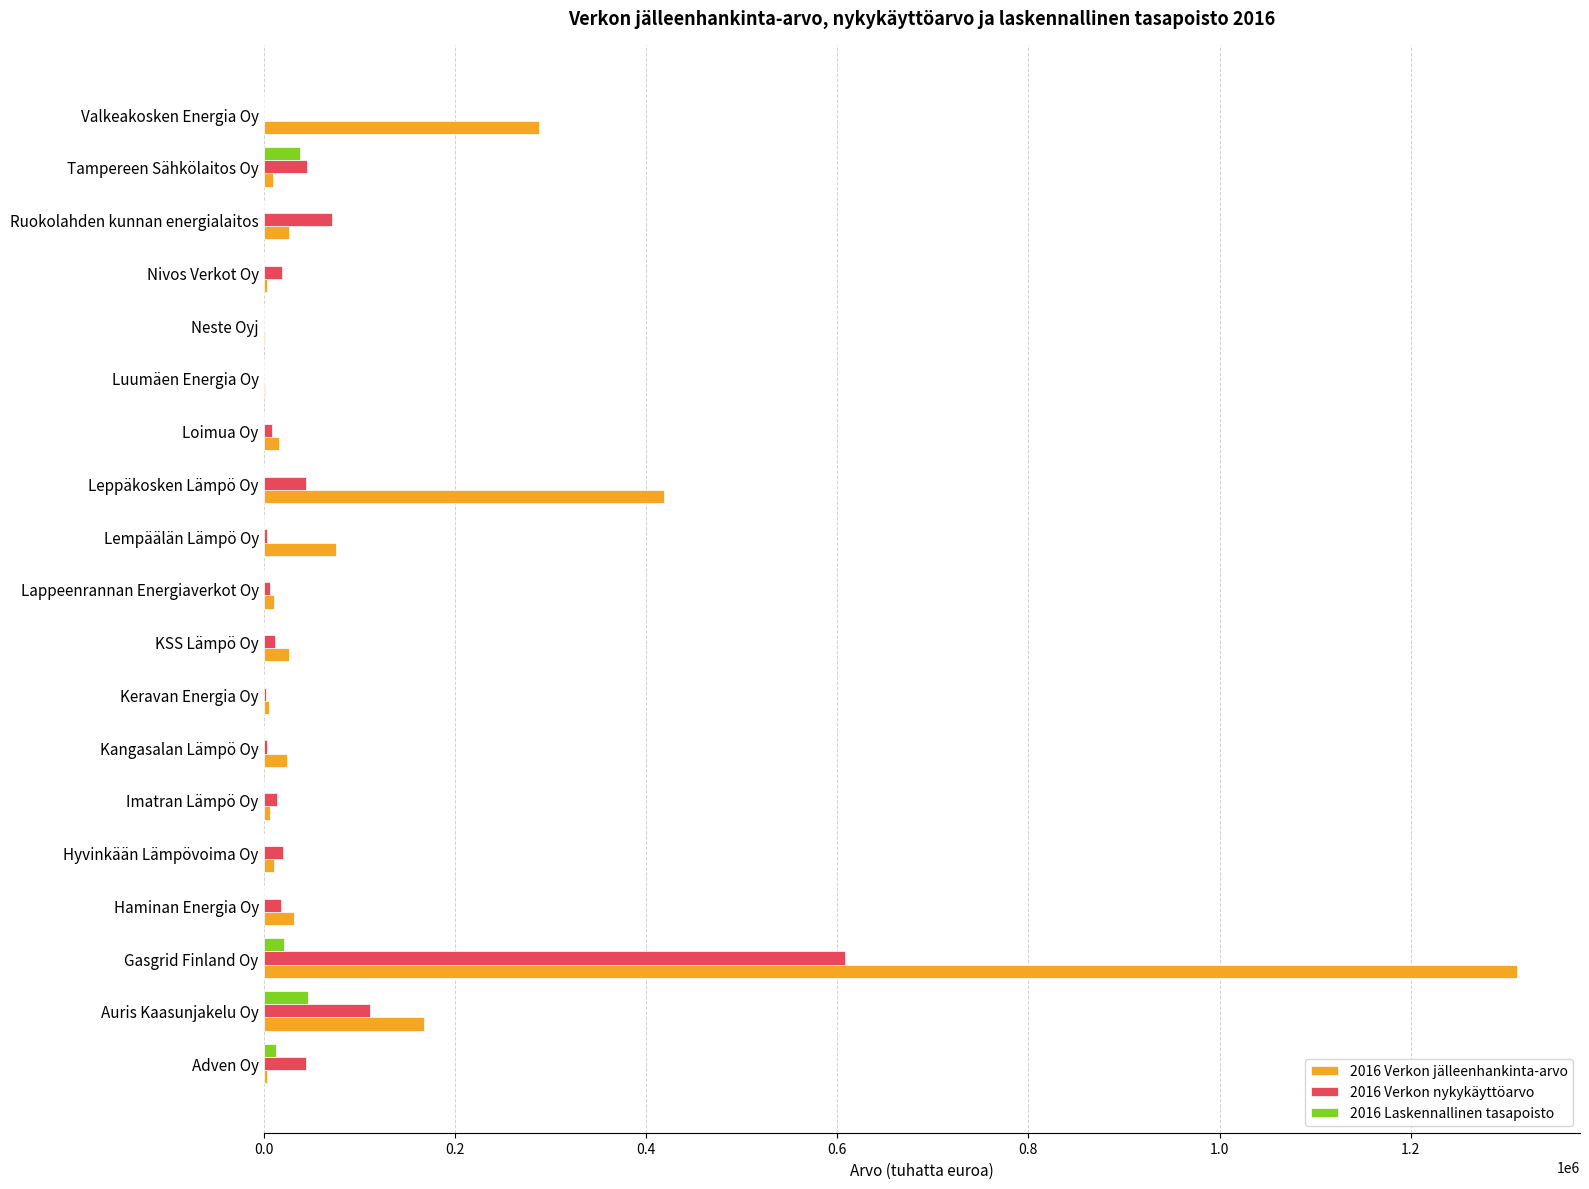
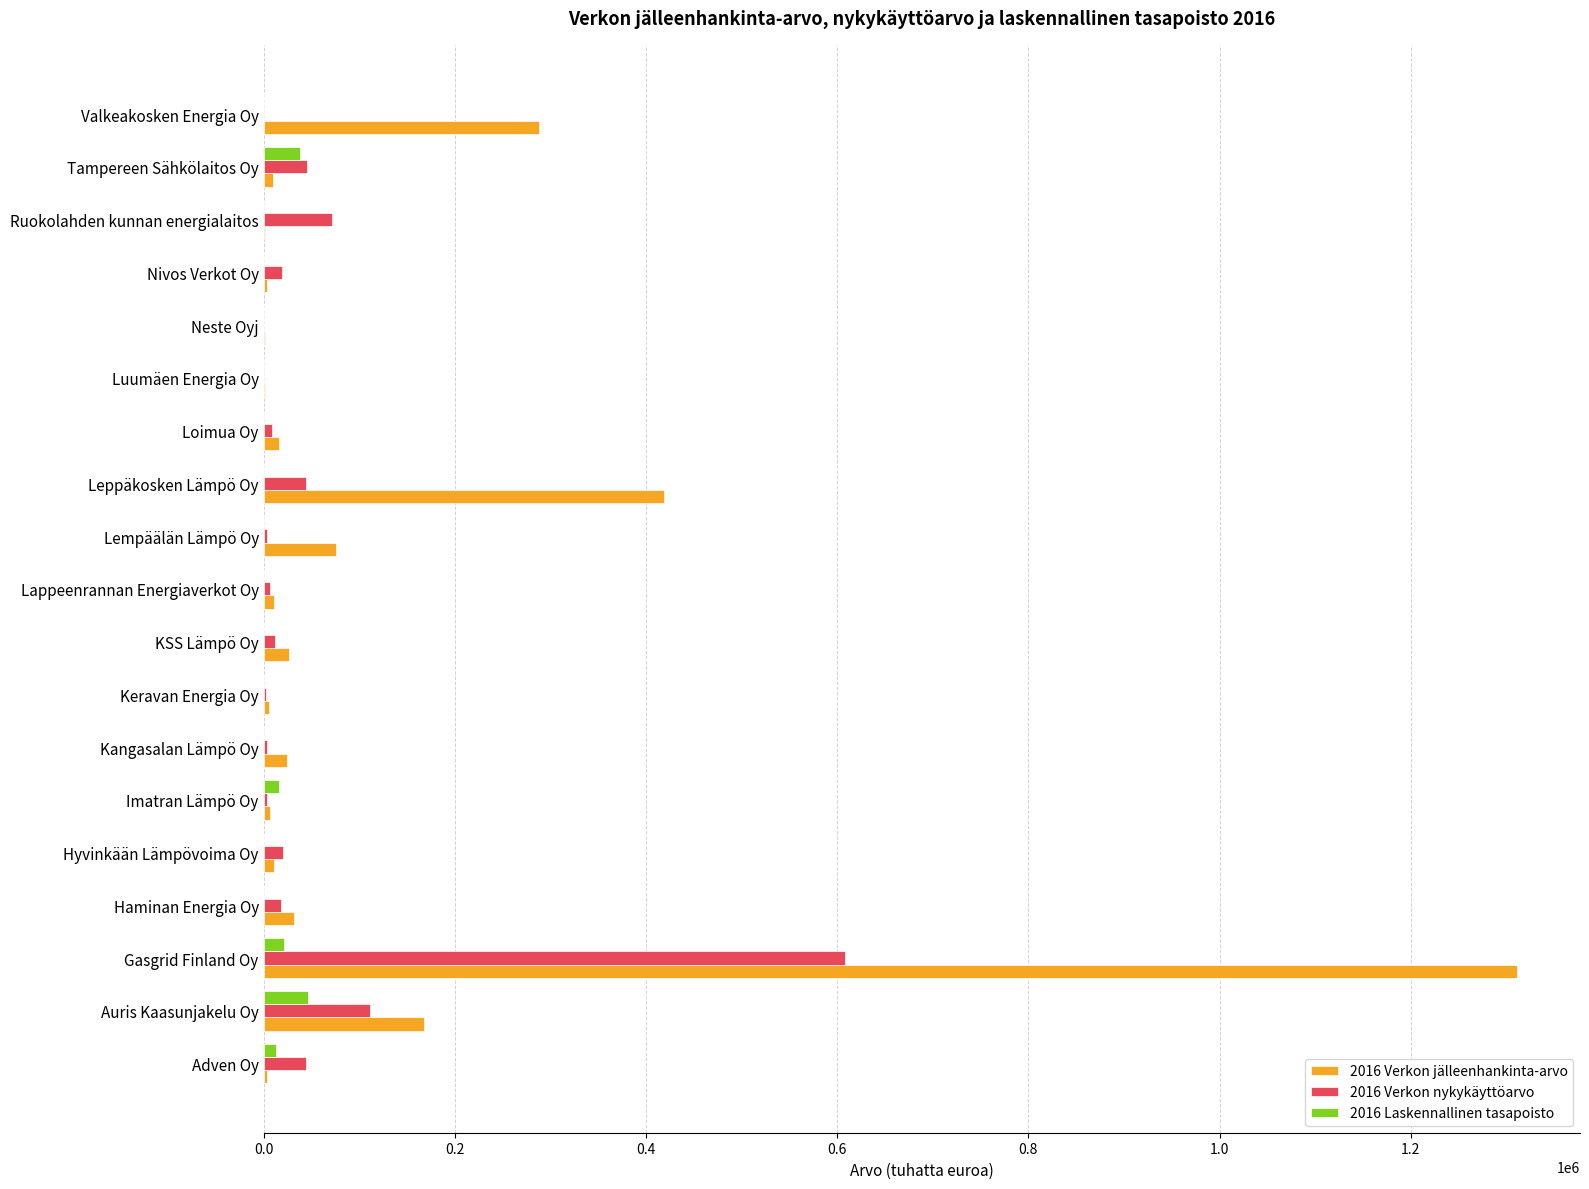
  {
    "2016 Verkon jälleenhankinta-arvo": {
      "Valkeakosken Energia Oy": 290000,
      "Tampereen Sähkölaitos Oy": 10000,
-     "Ruokolahden kunnan energialaitos": 30000,
+     "Ruokolahden kunnan energialaitos": 0,
      "Nivos Verkot Oy": 0,
      "Loimua Oy": 20000,
      "Leppäkosken Lämpö Oy": 420000,
      "Lempäälän Lämpö Oy": 80000,
      "Lappeenrannan Energiaverkot Oy": 10000,
      "KSS Lämpö Oy": 30000,
      "Keravan Energia Oy": 10000,
      "Kangasalan Lämpö Oy": 20000,
      "Imatran Lämpö Oy": 10000,
      "Hyvinkään Lämpövoima Oy": 10000,
      "Haminan Energia Oy": 30000,
      "Gasgrid Finland Oy": 1310000,
      "Auris Kaasunjakelu Oy": 170000,
      "Adven Oy": 0
    },
    "2016 Verkon nykykäyttöarvo": {
      "Tampereen Sähkölaitos Oy": 50000,
      "Ruokolahden kunnan energialaitos": 70000,
      "Nivos Verkot Oy": 20000,
      "Loimua Oy": 10000,
      "Leppäkosken Lämpö Oy": 40000,
      "Lempäälän Lämpö Oy": 0,
      "Lappeenrannan Energiaverkot Oy": 10000,
      "KSS Lämpö Oy": 10000,
      "Keravan Energia Oy": 0,
      "Kangasalan Lämpö Oy": 0,
-     "Imatran Lämpö Oy": 10000,
+     "Imatran Lämpö Oy": 0,
      "Hyvinkään Lämpövoima Oy": 20000,
      "Haminan Energia Oy": 20000,
      "Gasgrid Finland Oy": 610000,
      "Auris Kaasunjakelu Oy": 110000,
      "Adven Oy": 40000
    },
    "2016 Laskennallinen tasapoisto": {
      "Tampereen Sähkölaitos Oy": 40000,
-     "Imatran Lämpö Oy": 0,
+     "Imatran Lämpö Oy": 20000,
      "Gasgrid Finland Oy": 20000,
      "Auris Kaasunjakelu Oy": 50000,
      "Adven Oy": 10000
    }
  }
